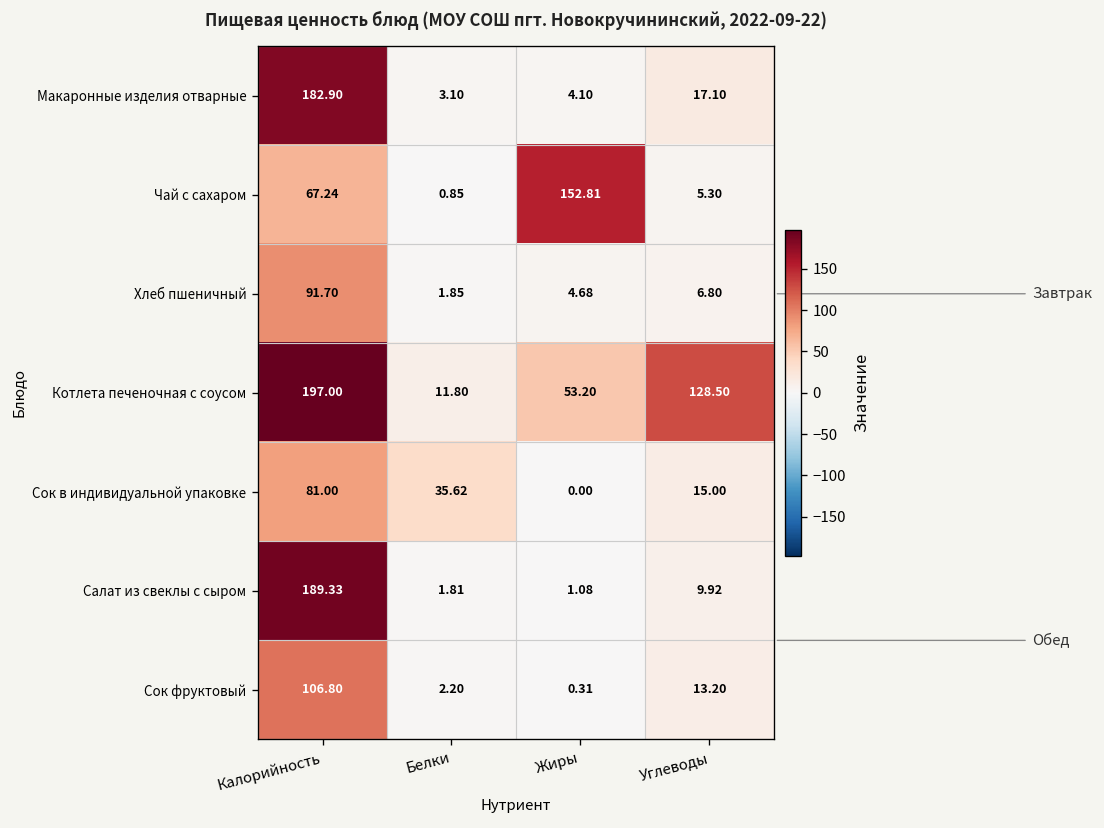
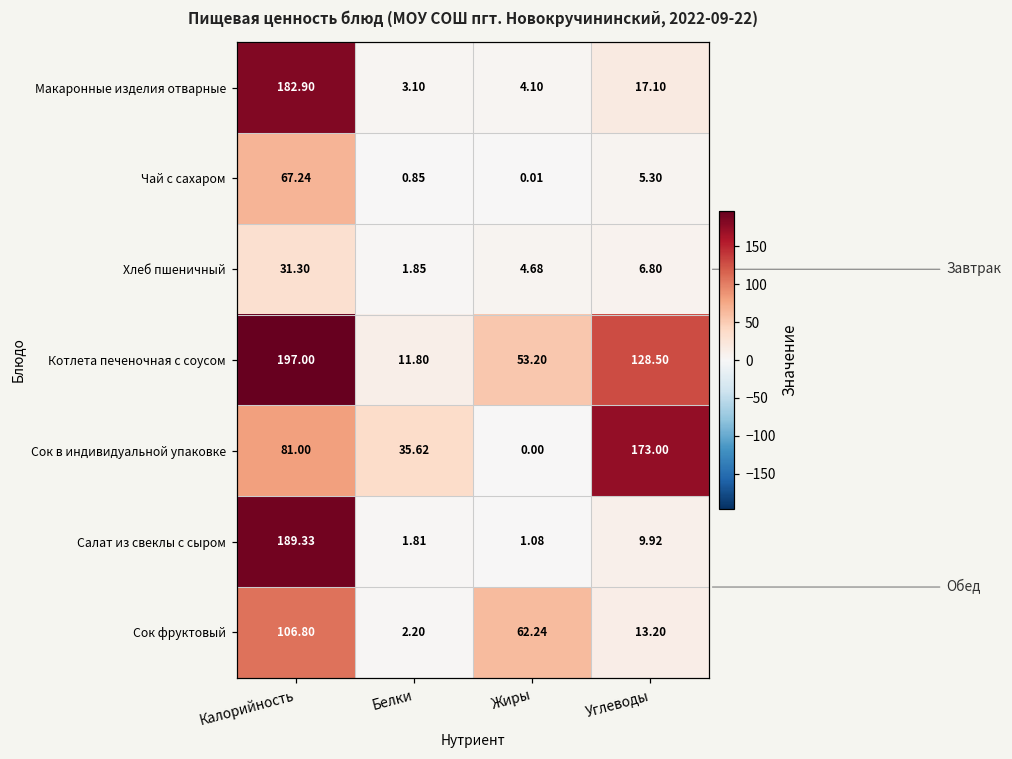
  {
    "Макаронные изделия отварные": {
      "Калорийность": 182.90,
      "Белки": 3.10,
      "Жиры": 4.10,
      "Углеводы": 17.10
    },
    "Чай с сахаром": {
      "Калорийность": 67.24,
      "Белки": 0.85,
-     "Жиры": 152.81,
+     "Жиры": 0.01,
      "Углеводы": 5.30
    },
    "Хлеб пшеничный": {
-     "Калорийность": 91.70,
+     "Калорийность": 31.30,
      "Белки": 1.85,
      "Жиры": 4.68,
      "Углеводы": 6.80
    },
    "Котлета печеночная с соусом": {
      "Калорийность": 197.00,
      "Белки": 11.80,
      "Жиры": 53.20,
      "Углеводы": 128.50
    },
    "Сок в индивидуальной упаковке": {
      "Калорийность": 81.00,
      "Белки": 35.62,
      "Жиры": 0.00,
-     "Углеводы": 15.00
+     "Углеводы": 173.00
    },
    "Салат из свеклы с сыром": {
      "Калорийность": 189.33,
      "Белки": 1.81,
      "Жиры": 1.08,
      "Углеводы": 9.92
    },
    "Сок фруктовый": {
      "Калорийность": 106.80,
      "Белки": 2.20,
-     "Жиры": 0.31,
+     "Жиры": 62.24,
      "Углеводы": 13.20
    }
  }
